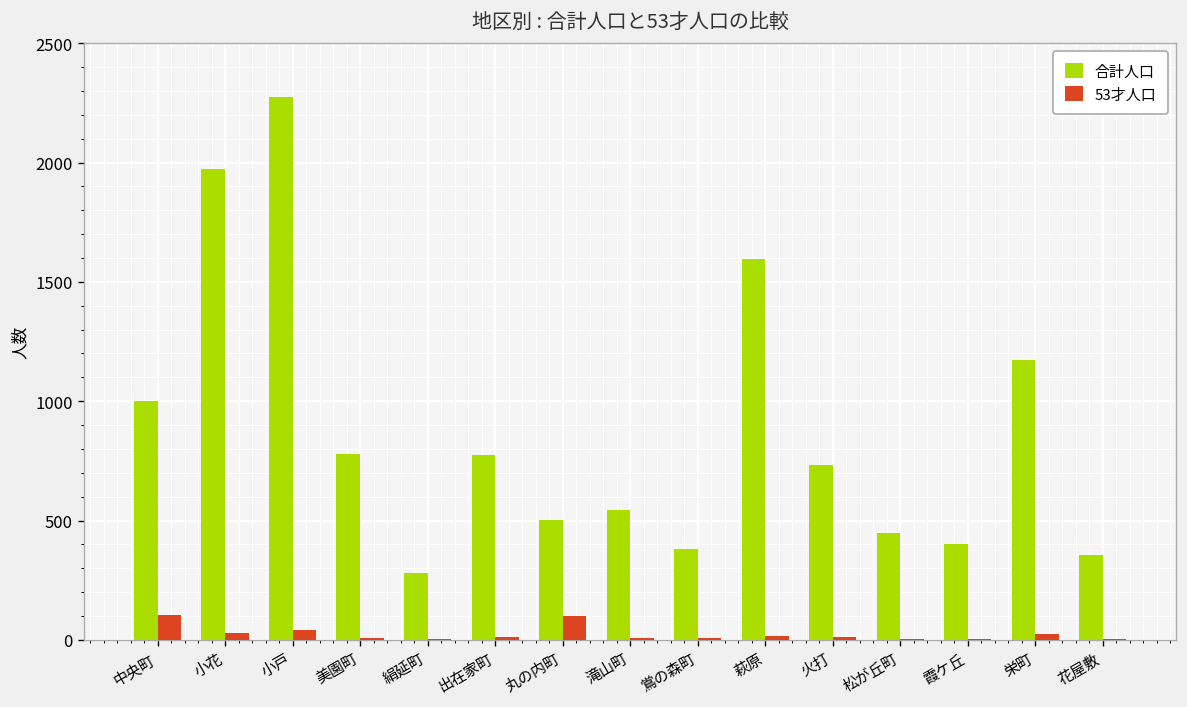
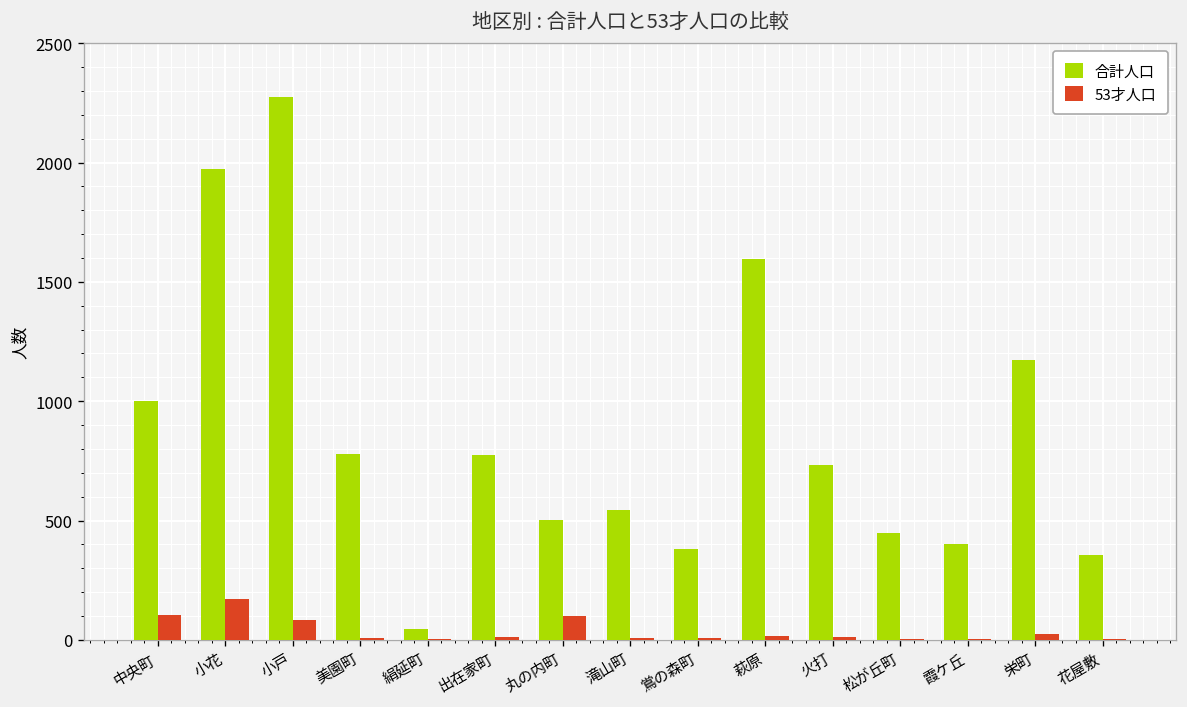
  {
    "合計人口": {
      "中央町": 1000,
      "小花": 1970,
      "小戸": 2270,
      "美園町": 780,
-     "絹延町": 280,
+     "絹延町": 50,
      "出在家町": 770,
      "丸の内町": 500,
      "滝山町": 540,
      "鴬の森町": 380,
      "萩原": 1600,
      "火打": 730,
      "松が丘町": 450,
      "霞ケ丘": 400,
      "栄町": 1170,
      "花屋敷": 360
    },
    "53才人口": {
      "中央町": 110,
-     "小花": 30,
-     "小戸": 40,
+     "小花": 170,
+     "小戸": 80,
      "出在家町": 10,
      "丸の内町": 100,
      "萩原": 20,
      "栄町": 20
    }
  }
